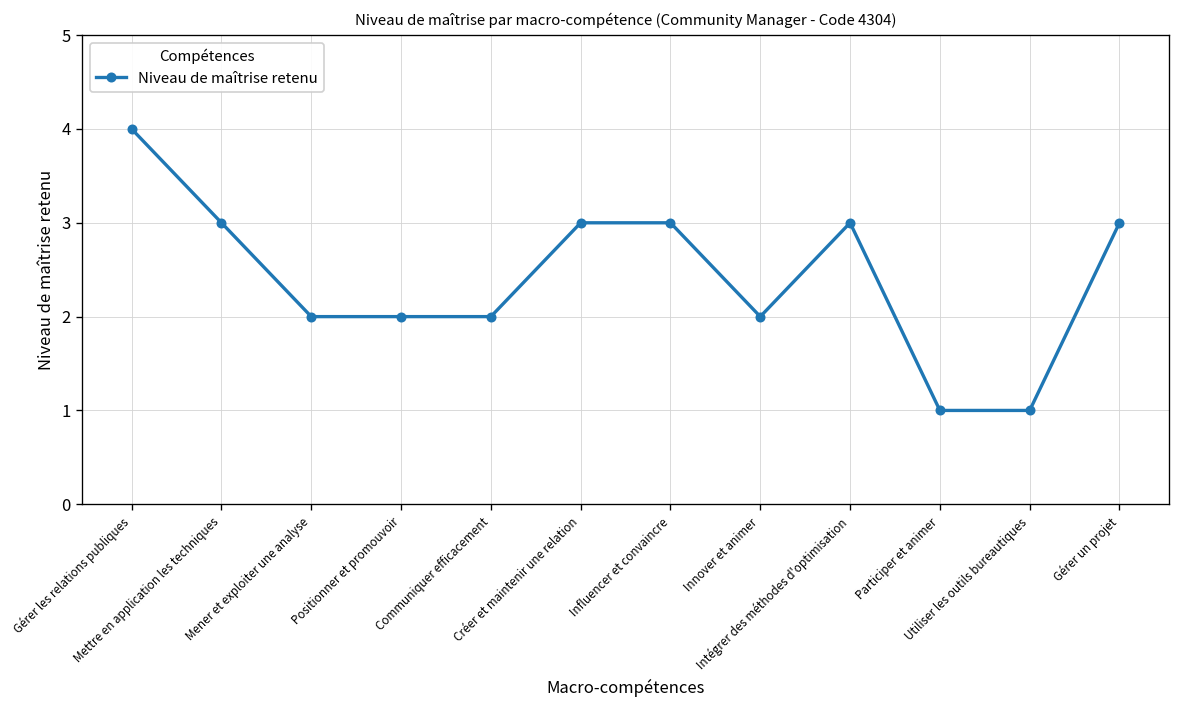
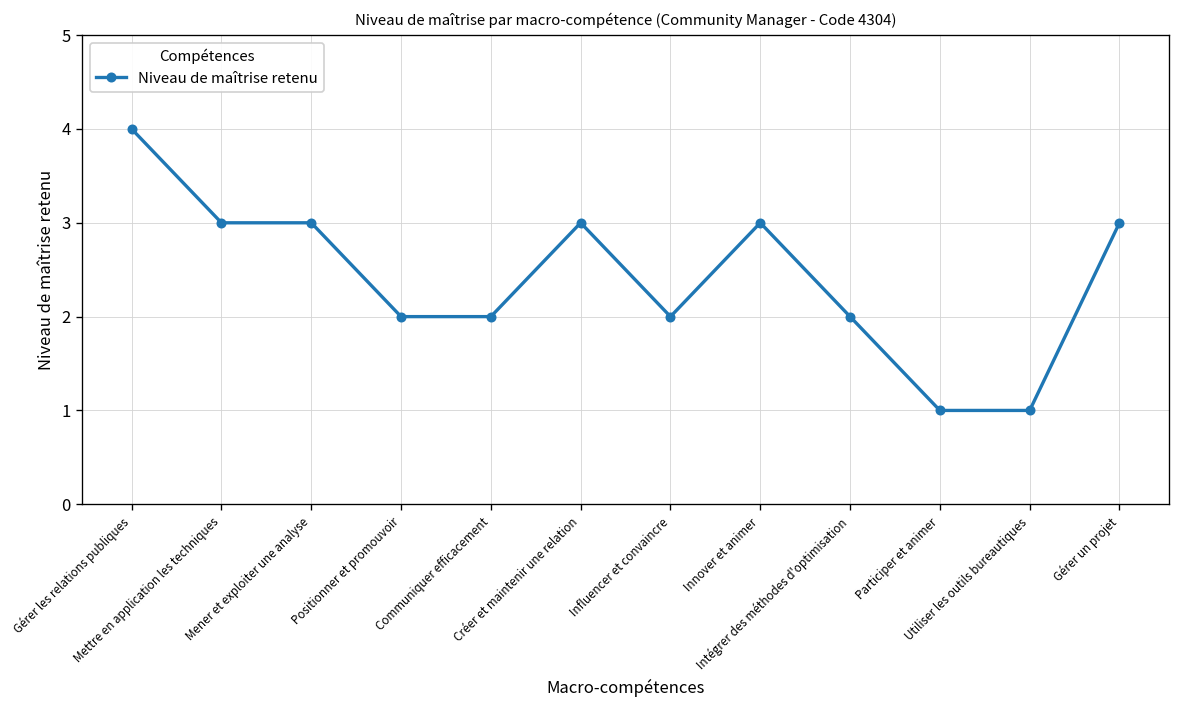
  {
    "Gérer les relations publiques": 4,
    "Mettre en application les techniques": 3,
-   "Mener et exploiter une analyse": 2,
+   "Mener et exploiter une analyse": 3,
    "Positionner et promouvoir": 2,
    "Communiquer efficacement": 2,
    "Créer et maintenir une relation": 3,
-   "Influencer et convaincre": 3,
-   "Innover et animer": 2,
-   "Intégrer des méthodes d'optimisation": 3,
+   "Influencer et convaincre": 2,
+   "Innover et animer": 3,
+   "Intégrer des méthodes d'optimisation": 2,
    "Participer et animer": 1,
    "Utiliser les outils bureautiques": 1,
    "Gérer un projet": 3
  }
